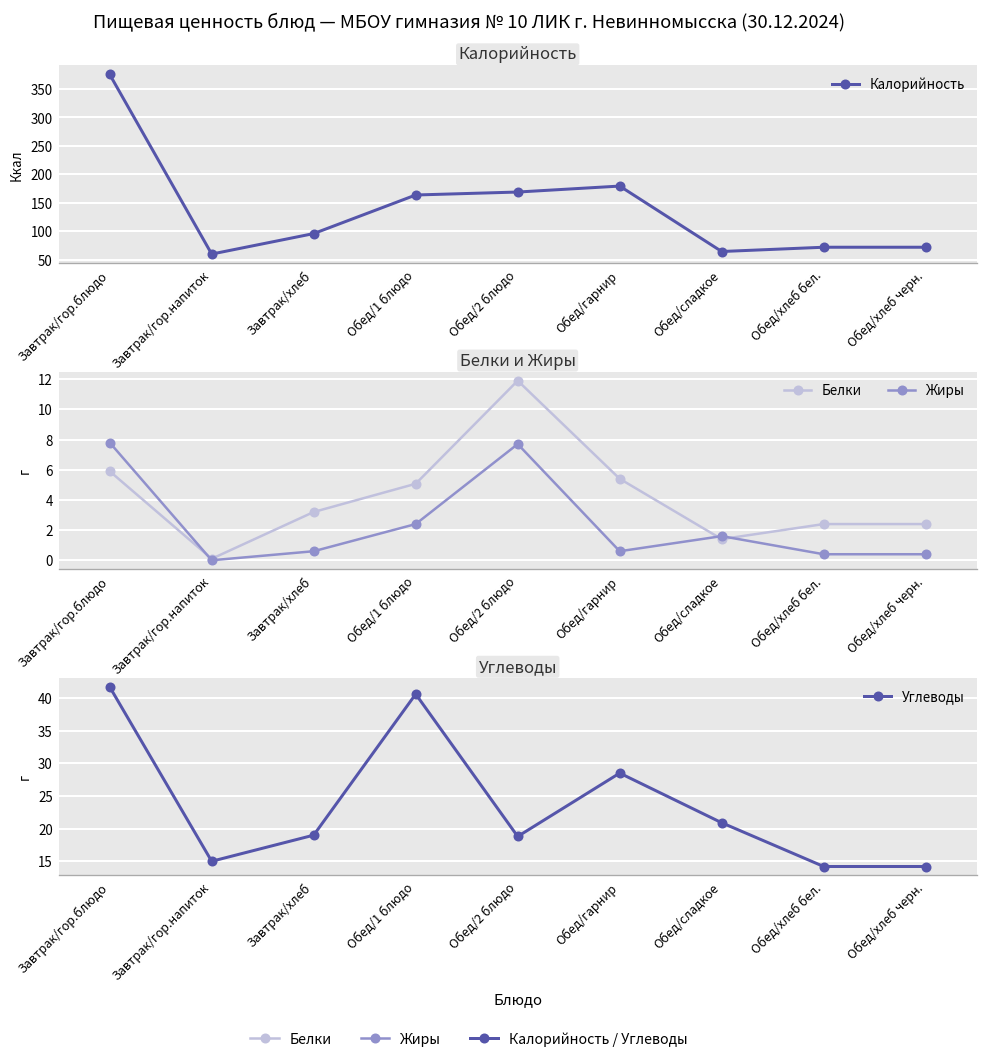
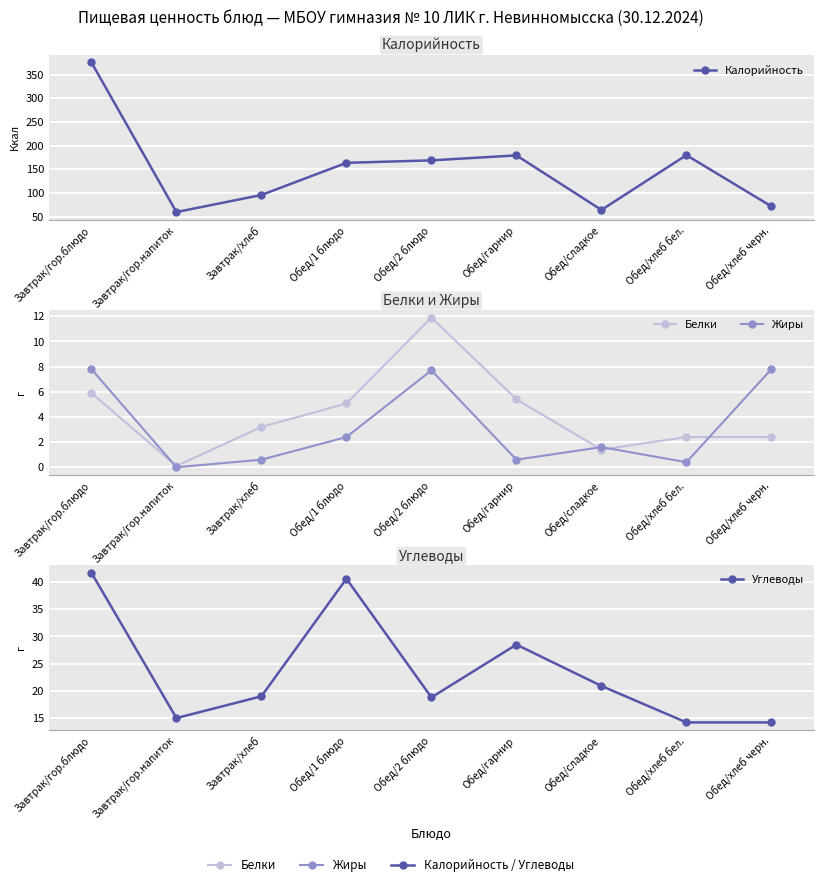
  {
    "Калорийность": {
      "Завтрак/гор.блюдо": 380,
      "Завтрак/гор.напиток": 60,
      "Завтрак/хлеб": 100,
      "Обед/1 блюдо": 160,
      "Обед/2 блюдо": 170,
      "Обед/гарнир": 180,
      "Обед/сладкое": 60,
-     "Обед/хлеб бел.": 70,
+     "Обед/хлеб бел.": 180,
      "Обед/хлеб черн.": 70
    },
    "Белки и Жиры": {
      "Белки": {
        "Завтрак/гор.блюдо": 5.9,
        "Завтрак/хлеб": 3.2,
        "Обед/1 блюдо": 5.1,
        "Обед/2 блюдо": 11.9,
        "Обед/гарнир": 5.4,
        "Обед/хлеб бел.": 2.4,
        "Обед/хлеб черн.": 2.4
      },
      "Жиры": {
        "Завтрак/гор.блюдо": 7.8,
        "Завтрак/хлеб": 0.6,
        "Обед/1 блюдо": 2.4,
        "Обед/2 блюдо": 7.7,
        "Обед/гарнир": 0.6,
        "Обед/хлеб бел.": 0.4,
-       "Обед/хлеб черн.": 0.4
+       "Обед/хлеб черн.": 7.8
      }
    },
    "Углеводы": {
      "Завтрак/гор.блюдо": 42,
      "Завтрак/гор.напиток": 15,
      "Завтрак/хлеб": 19,
      "Обед/1 блюдо": 41,
      "Обед/2 блюдо": 19,
      "Обед/гарнир": 29,
      "Обед/сладкое": 21,
      "Обед/хлеб бел.": 14,
      "Обед/хлеб черн.": 14
    }
  }
